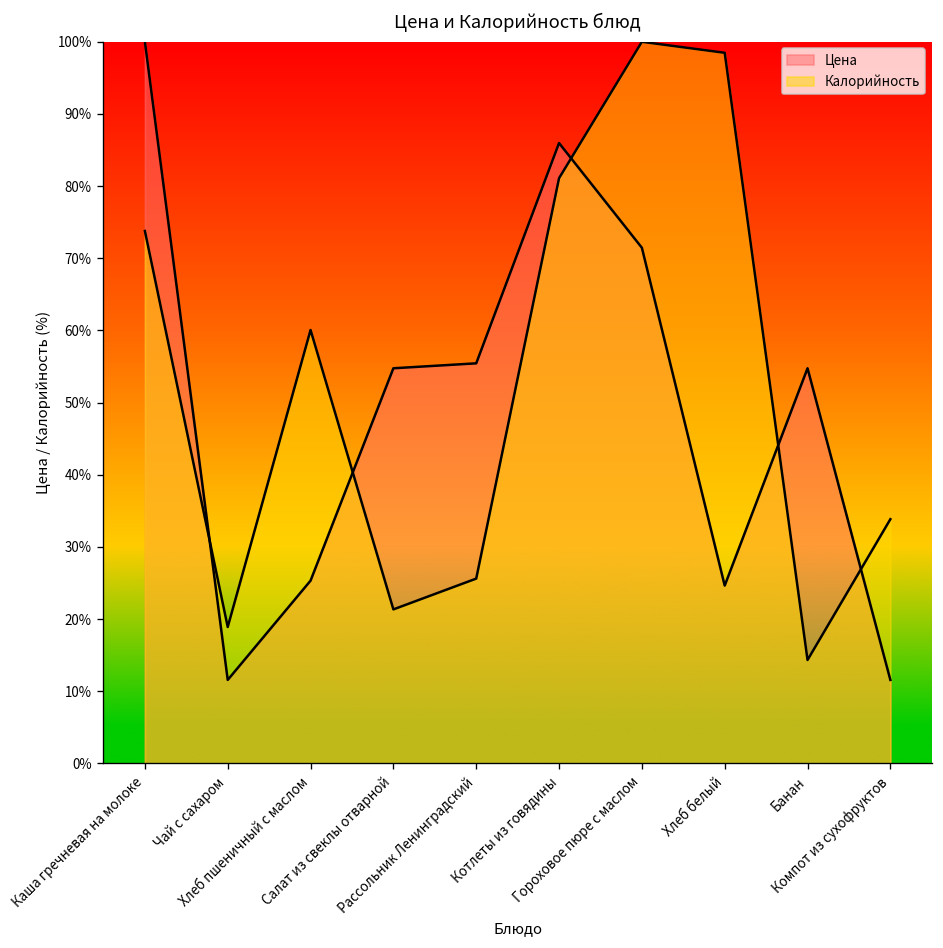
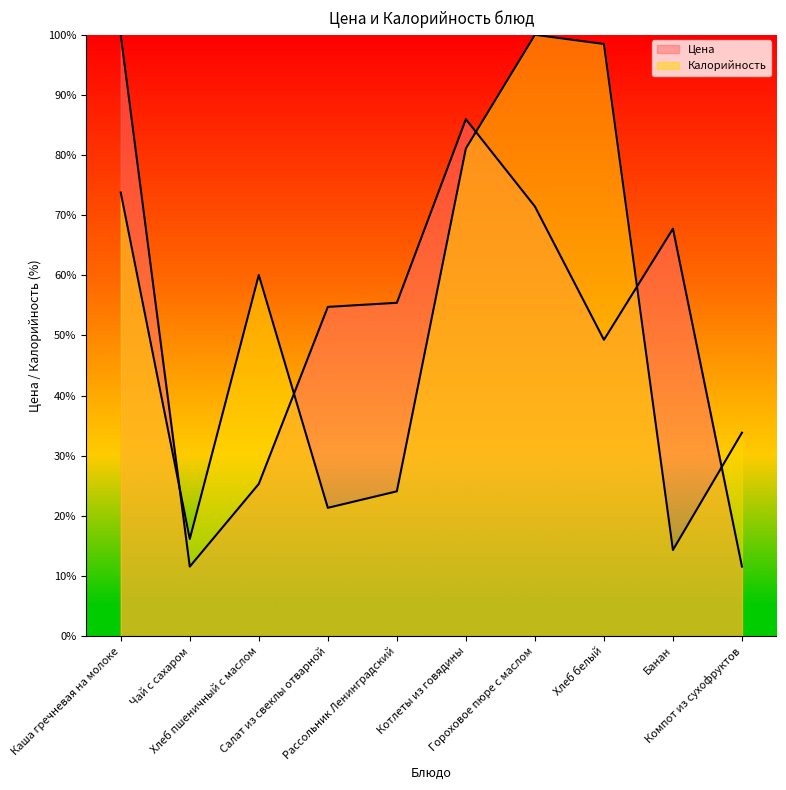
  {
    "Цена": {
      "Каша гречневая на молоке": "100%",
      "Чай с сахаром": "12%",
      "Хлеб пшеничный с маслом": "25%",
      "Салат из свеклы отварной": "55%",
      "Рассольник Ленинградский": "55%",
      "Котлеты из говядины": "86%",
      "Гороховое пюре с маслом": "71%",
-     "Хлеб белый": "25%",
-     "Банан": "55%",
+     "Хлеб белый": "49%",
+     "Банан": "68%",
      "Компот из сухофруктов": "12%"
    },
    "Калорийность": {
      "Каша гречневая на молоке": "74%",
-     "Чай с сахаром": "19%",
+     "Чай с сахаром": "16%",
      "Хлеб пшеничный с маслом": "60%",
      "Салат из свеклы отварной": "21%",
-     "Рассольник Ленинградский": "26%",
+     "Рассольник Ленинградский": "24%",
      "Котлеты из говядины": "81%",
      "Гороховое пюре с маслом": "100%",
      "Хлеб белый": "98%",
      "Банан": "14%",
      "Компот из сухофруктов": "34%"
    }
  }
